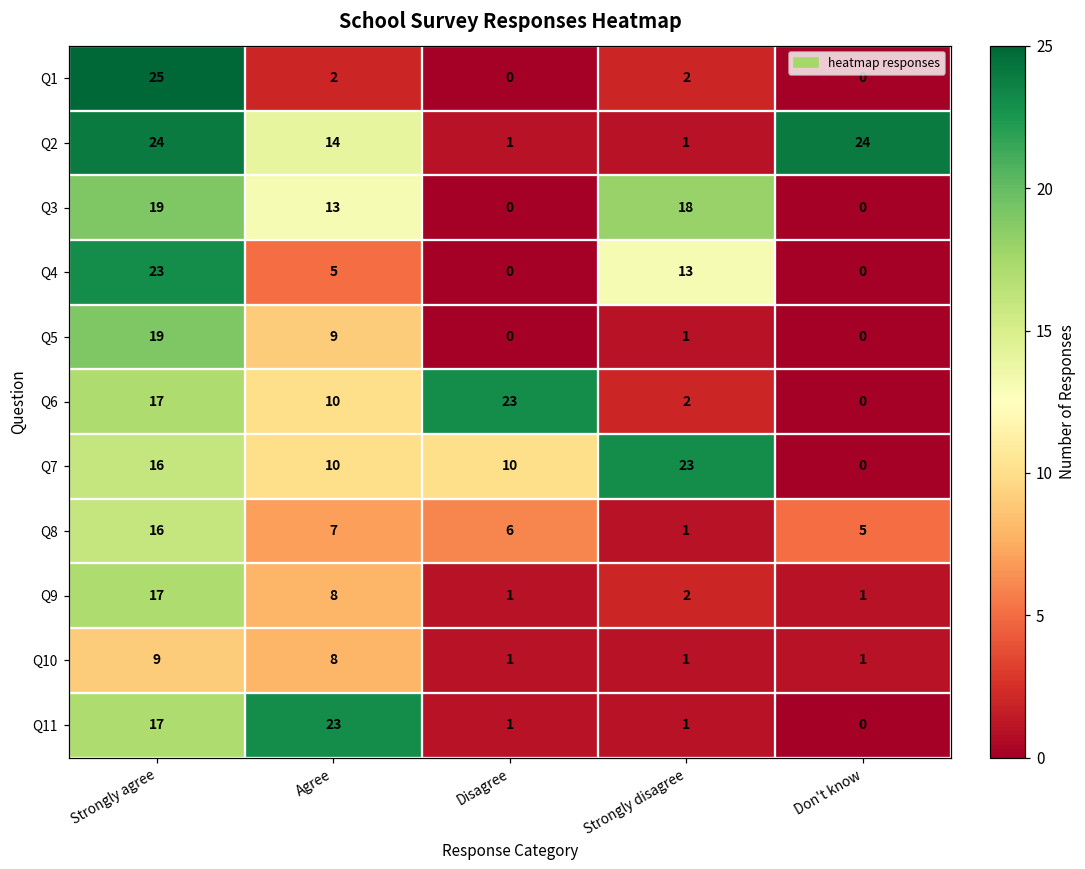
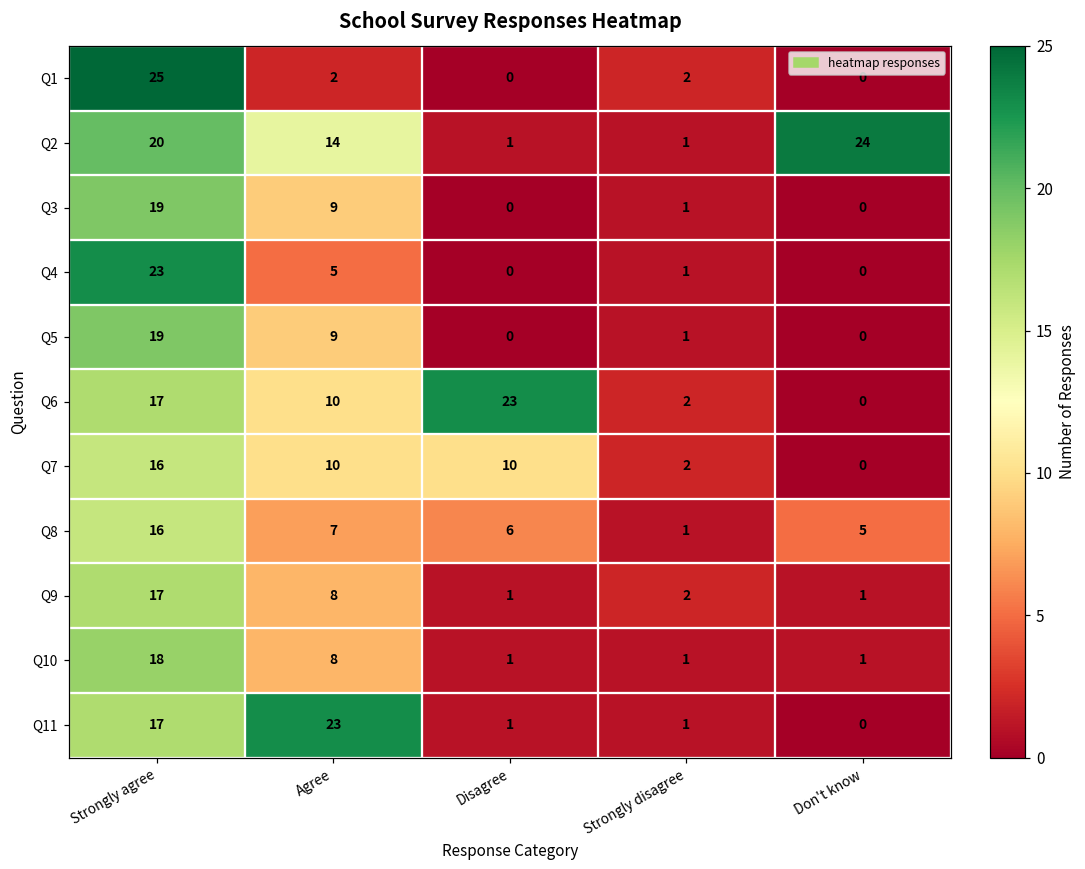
  {
    "Q1": {
      "Strongly agree": 25,
      "Agree": 2,
      "Disagree": 0,
      "Strongly disagree": 2
    },
    "Q2": {
-     "Strongly agree": 24,
+     "Strongly agree": 20,
      "Agree": 14,
      "Disagree": 1,
      "Strongly disagree": 1,
      "Don't know": 24
    },
    "Q3": {
      "Strongly agree": 19,
-     "Agree": 13,
+     "Agree": 9,
      "Disagree": 0,
-     "Strongly disagree": 18,
+     "Strongly disagree": 1,
      "Don't know": 0
    },
    "Q4": {
      "Strongly agree": 23,
      "Agree": 5,
      "Disagree": 0,
-     "Strongly disagree": 13,
+     "Strongly disagree": 1,
      "Don't know": 0
    },
    "Q5": {
      "Strongly agree": 19,
      "Agree": 9,
      "Disagree": 0,
      "Strongly disagree": 1,
      "Don't know": 0
    },
    "Q6": {
      "Strongly agree": 17,
      "Agree": 10,
      "Disagree": 23,
      "Strongly disagree": 2,
      "Don't know": 0
    },
    "Q7": {
      "Strongly agree": 16,
      "Agree": 10,
      "Disagree": 10,
-     "Strongly disagree": 23,
+     "Strongly disagree": 2,
      "Don't know": 0
    },
    "Q8": {
      "Strongly agree": 16,
      "Agree": 7,
      "Disagree": 6,
      "Strongly disagree": 1,
      "Don't know": 5
    },
    "Q9": {
      "Strongly agree": 17,
      "Agree": 8,
      "Disagree": 1,
      "Strongly disagree": 2,
      "Don't know": 1
    },
    "Q10": {
-     "Strongly agree": 9,
+     "Strongly agree": 18,
      "Agree": 8,
      "Disagree": 1,
      "Strongly disagree": 1,
      "Don't know": 1
    },
    "Q11": {
      "Strongly agree": 17,
      "Agree": 23,
      "Disagree": 1,
      "Strongly disagree": 1,
      "Don't know": 0
    }
  }
